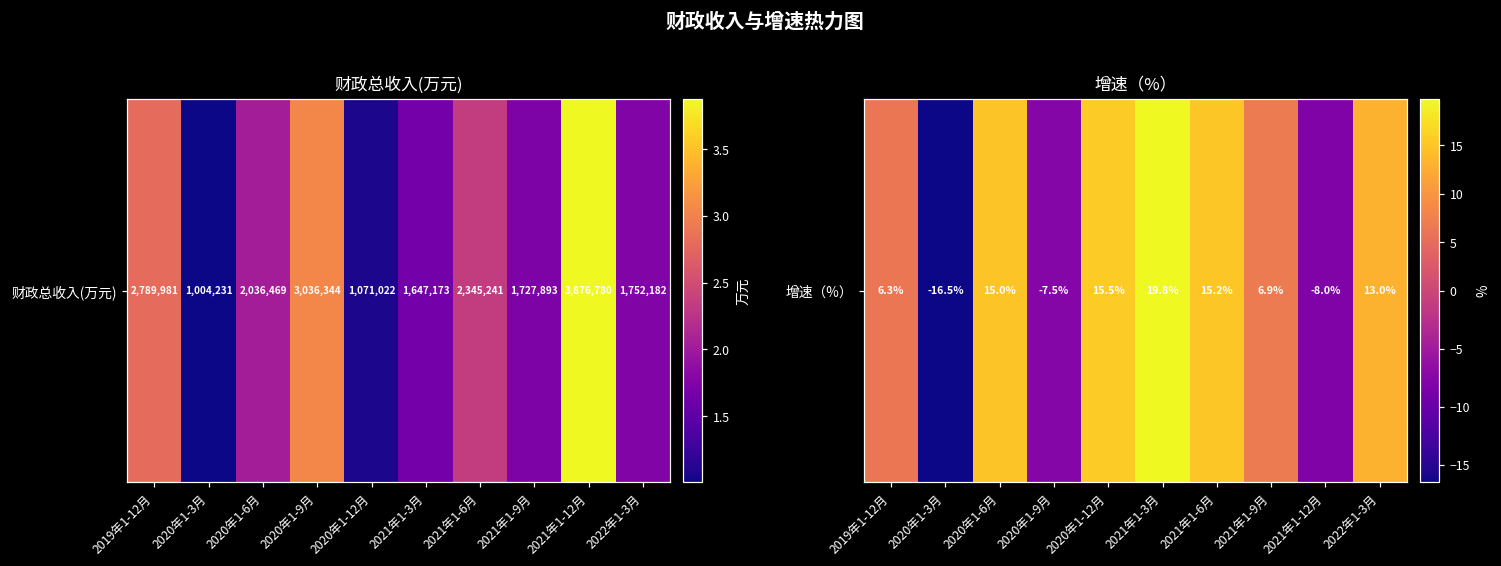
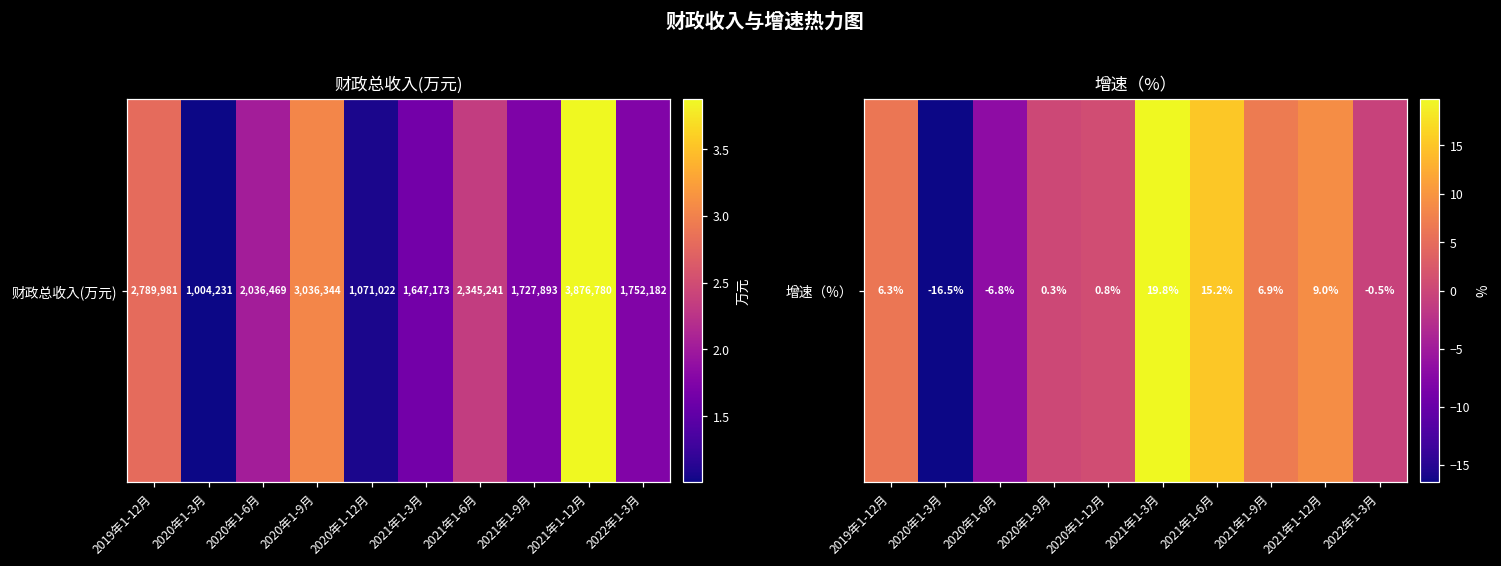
  {
    "财政总收入(万元)": {
      "财政总收入(万元)": {
        "2019年1-12月": "2,789,981",
        "2020年1-3月": "1,004,231",
        "2020年1-6月": "2,036,469",
        "2020年1-9月": "3,036,344",
        "2020年1-12月": "1,071,022",
        "2021年1-3月": "1,647,173",
        "2021年1-6月": "2,345,241",
        "2021年1-9月": "1,727,893",
        "2021年1-12月": "3,876,780",
        "2022年1-3月": "1,752,182"
      }
    },
    "增速（%）": {
      "增速（%）": {
        "2019年1-12月": "6.3%",
        "2020年1-3月": "-16.5%",
-       "2020年1-6月": "15.0%",
-       "2020年1-9月": "-7.5%",
-       "2020年1-12月": "15.5%",
+       "2020年1-6月": "-6.8%",
+       "2020年1-9月": "0.3%",
+       "2020年1-12月": "0.8%",
        "2021年1-3月": "19.8%",
        "2021年1-6月": "15.2%",
        "2021年1-9月": "6.9%",
-       "2021年1-12月": "-8.0%",
-       "2022年1-3月": "13.0%"
+       "2021年1-12月": "9.0%",
+       "2022年1-3月": "-0.5%"
      }
    }
  }
